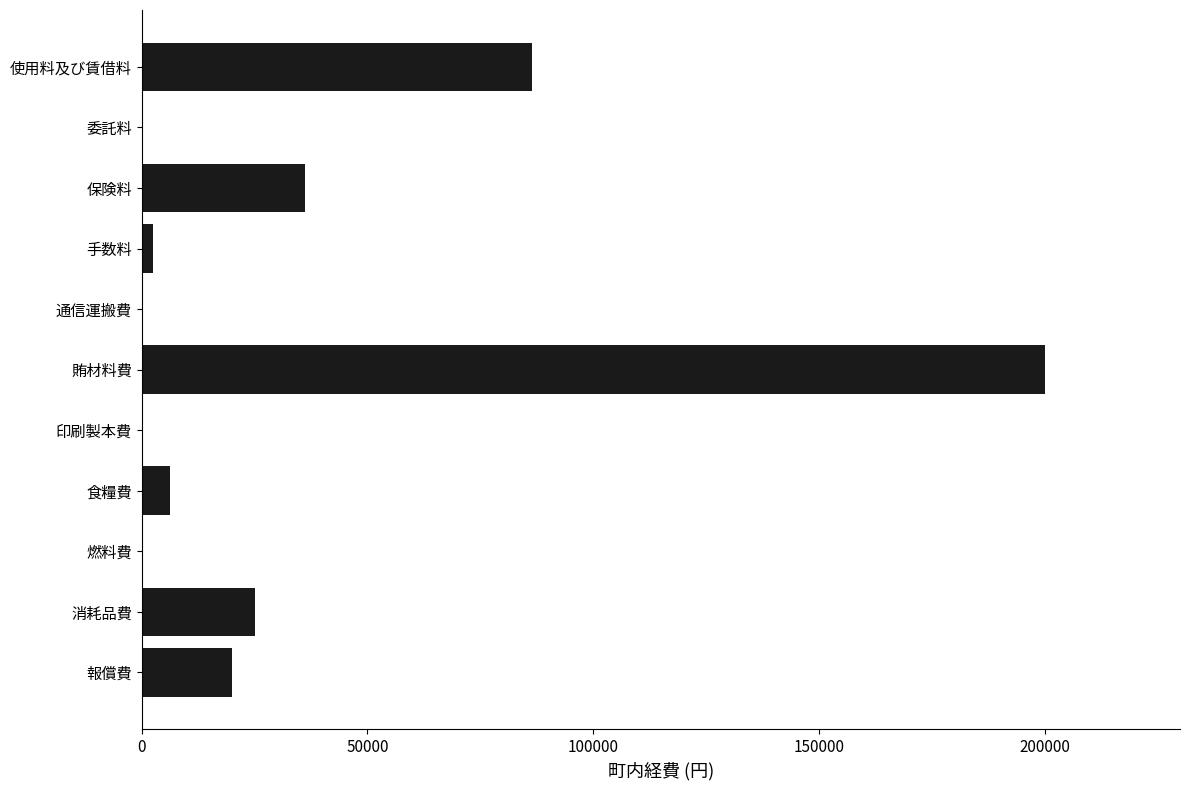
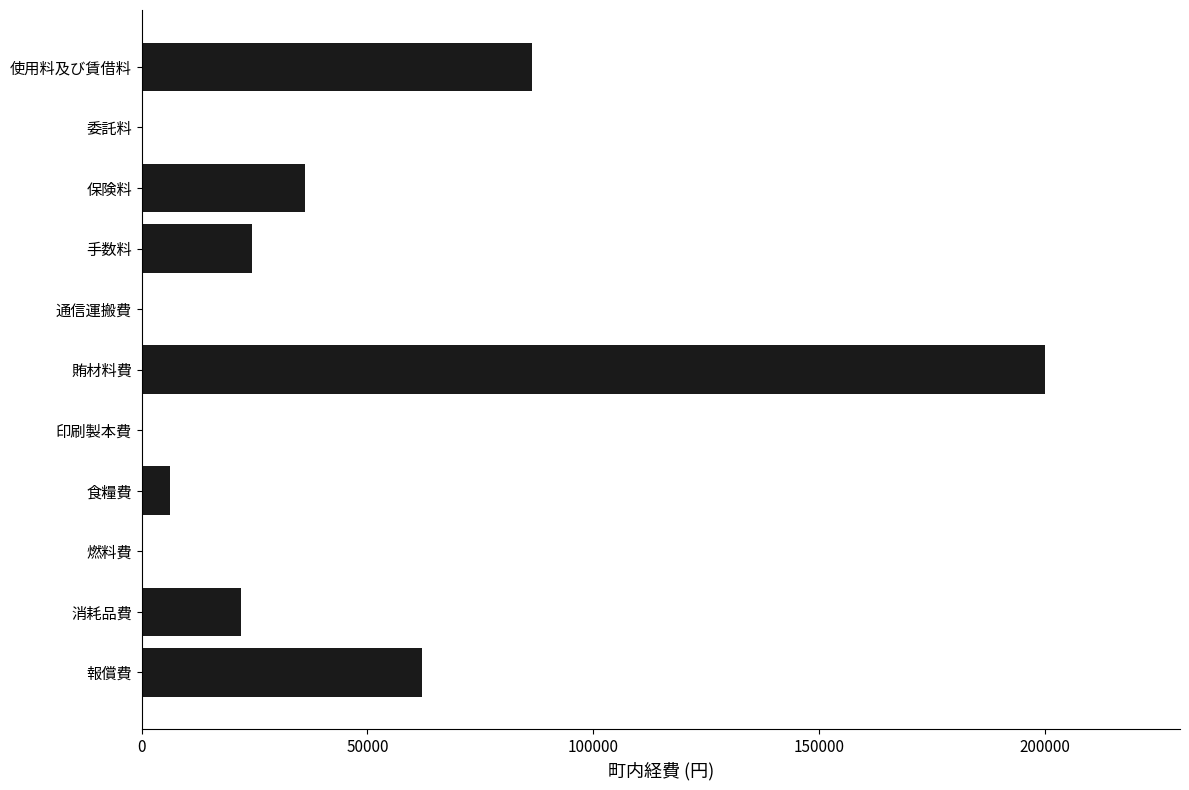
  {
    "使用料及び賃借料": 87000,
    "委託料": 0,
    "保険料": 36000,
-   "手数料": 3000,
+   "手数料": 24000,
    "通信運搬費": 0,
    "賄材料費": 200000,
    "印刷製本費": 0,
    "食糧費": 6000,
    "燃料費": 0,
-   "消耗品費": 25000,
-   "報償費": 20000
+   "消耗品費": 22000,
+   "報償費": 62000
  }
